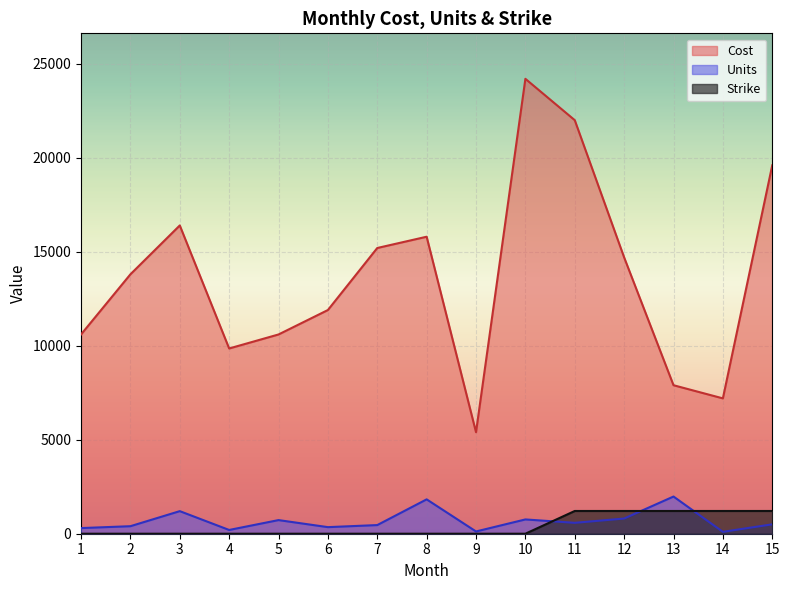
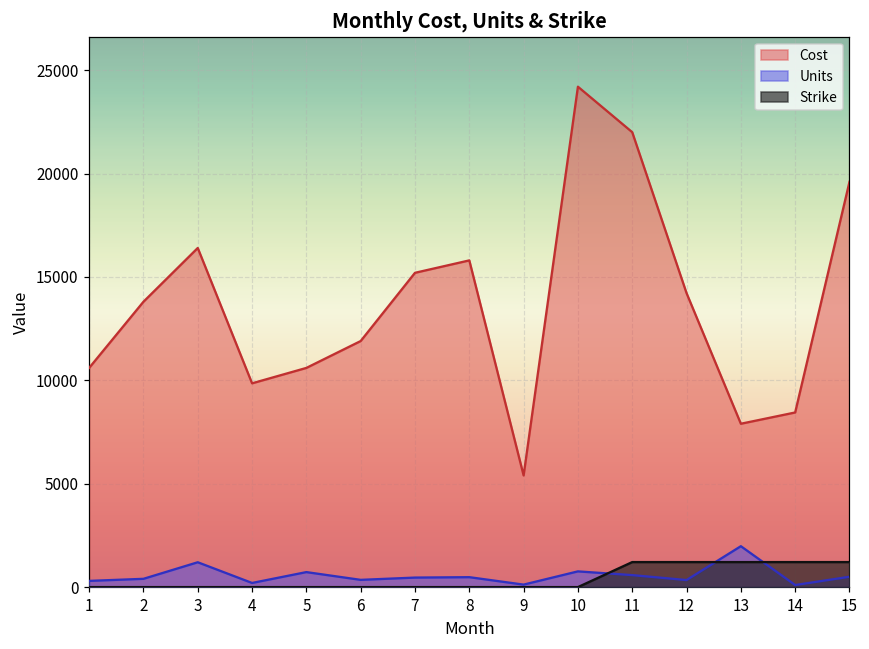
  {
    "Cost": {
      "1": 10600,
      "2": 13800,
      "3": 16400,
      "4": 9900,
      "5": 10600,
      "6": 11900,
      "7": 15200,
      "8": 15800,
      "9": 5400,
      "10": 24200,
      "11": 22000,
-     "12": 14700,
+     "12": 14200,
      "13": 7900,
-     "14": 7200,
+     "14": 8400,
      "15": 19600
    },
    "Units": {
      "1": 300,
      "2": 400,
      "3": 1200,
      "4": 200,
      "5": 700,
      "6": 400,
      "7": 500,
-     "8": 1800,
+     "8": 500,
      "10": 800,
      "11": 600,
-     "12": 800,
+     "12": 300,
      "13": 2000,
      "14": 100,
      "15": 500
    },
    "Strike": {
      "1": 0,
      "2": 0,
      "3": 0,
      "4": 0,
      "5": 0,
      "6": 0,
      "7": 0,
      "8": 0,
      "10": 0,
      "11": 1200,
      "12": 1200,
      "13": 1200,
      "14": 1200,
      "15": 1200
    }
  }
